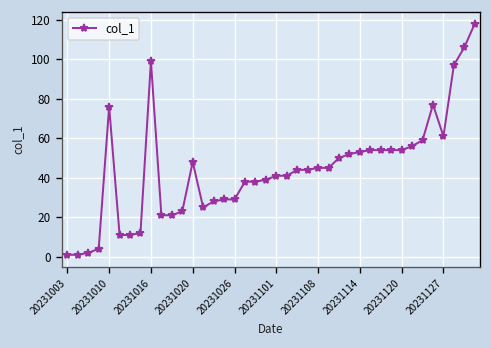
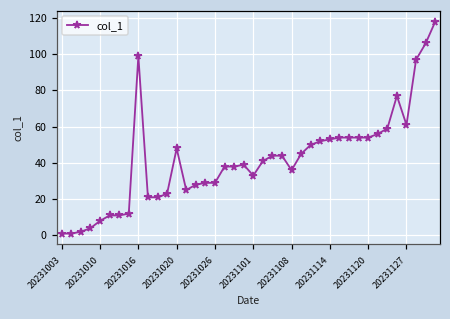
  {
    "20231003": 1,
-   "20231010": 76,
+   "20231010": 8,
    "20231016": 99,
    "20231020": 48,
    "20231026": 29,
-   "20231101": 41,
-   "20231108": 45,
+   "20231101": 33,
+   "20231108": 36,
    "20231114": 53,
    "20231120": 54,
    "20231127": 61
  }
